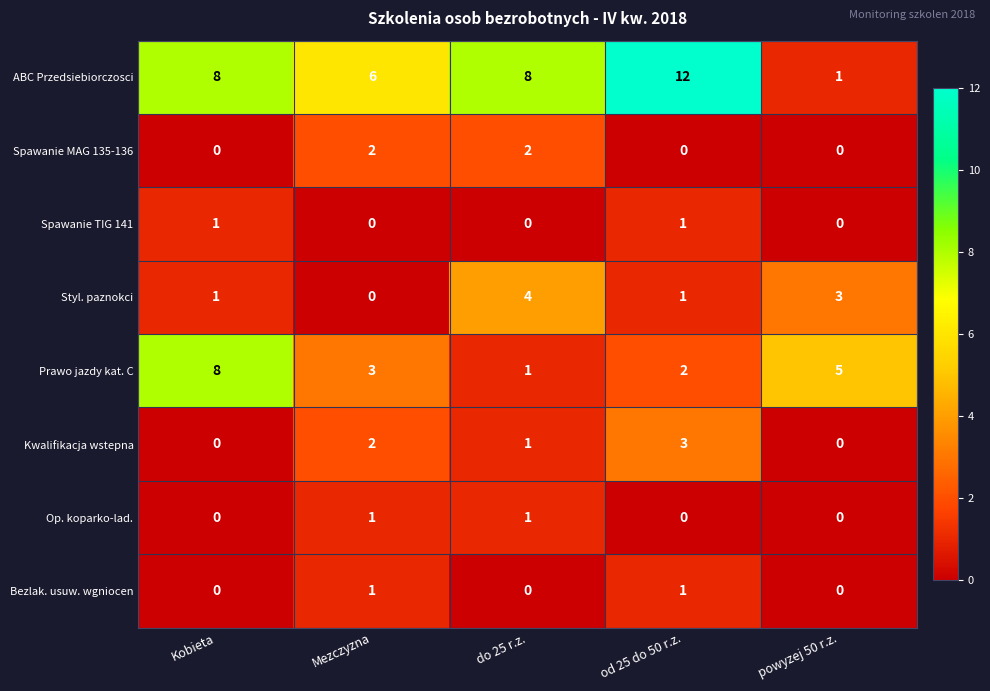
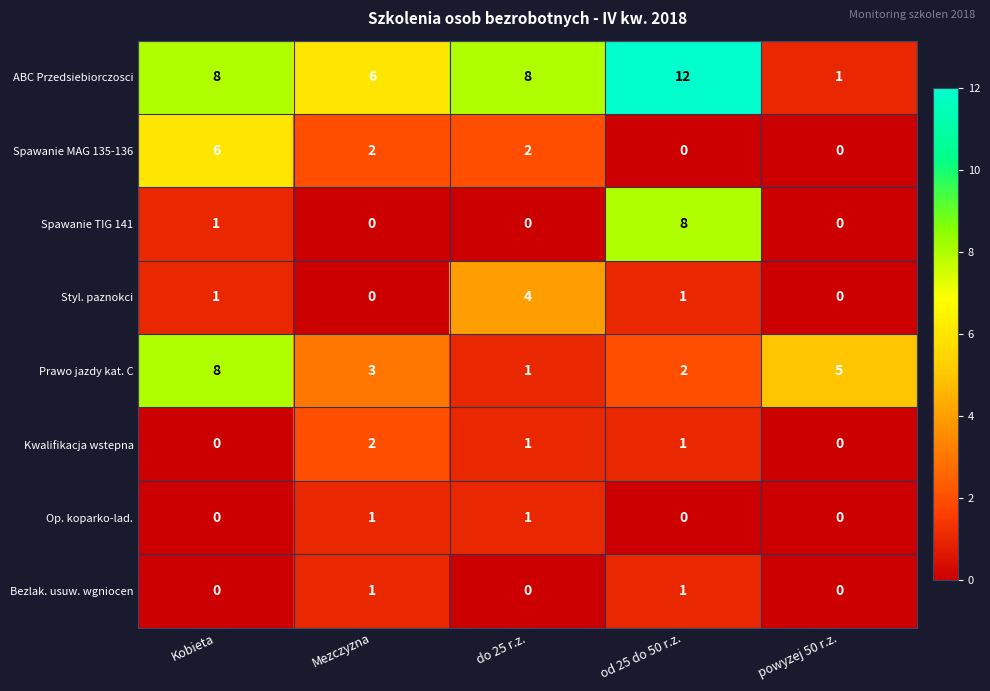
  {
    "ABC Przedsiebiorczosci": {
      "Kobieta": 8,
      "Mezczyzna": 6,
      "do 25 r.z.": 8,
      "od 25 do 50 r.z.": 12,
      "powyzej 50 r.z.": 1
    },
    "Spawanie MAG 135-136": {
-     "Kobieta": 0,
+     "Kobieta": 6,
      "Mezczyzna": 2,
      "do 25 r.z.": 2,
      "od 25 do 50 r.z.": 0,
      "powyzej 50 r.z.": 0
    },
    "Spawanie TIG 141": {
      "Kobieta": 1,
      "Mezczyzna": 0,
      "do 25 r.z.": 0,
-     "od 25 do 50 r.z.": 1,
+     "od 25 do 50 r.z.": 8,
      "powyzej 50 r.z.": 0
    },
    "Styl. paznokci": {
      "Kobieta": 1,
      "Mezczyzna": 0,
      "do 25 r.z.": 4,
      "od 25 do 50 r.z.": 1,
-     "powyzej 50 r.z.": 3
+     "powyzej 50 r.z.": 0
    },
    "Prawo jazdy kat. C": {
      "Kobieta": 8,
      "Mezczyzna": 3,
      "do 25 r.z.": 1,
      "od 25 do 50 r.z.": 2,
      "powyzej 50 r.z.": 5
    },
    "Kwalifikacja wstepna": {
      "Kobieta": 0,
      "Mezczyzna": 2,
      "do 25 r.z.": 1,
-     "od 25 do 50 r.z.": 3,
+     "od 25 do 50 r.z.": 1,
      "powyzej 50 r.z.": 0
    },
    "Op. koparko-lad.": {
      "Kobieta": 0,
      "Mezczyzna": 1,
      "do 25 r.z.": 1,
      "od 25 do 50 r.z.": 0,
      "powyzej 50 r.z.": 0
    },
    "Bezlak. usuw. wgniocen": {
      "Kobieta": 0,
      "Mezczyzna": 1,
      "do 25 r.z.": 0,
      "od 25 do 50 r.z.": 1,
      "powyzej 50 r.z.": 0
    }
  }
